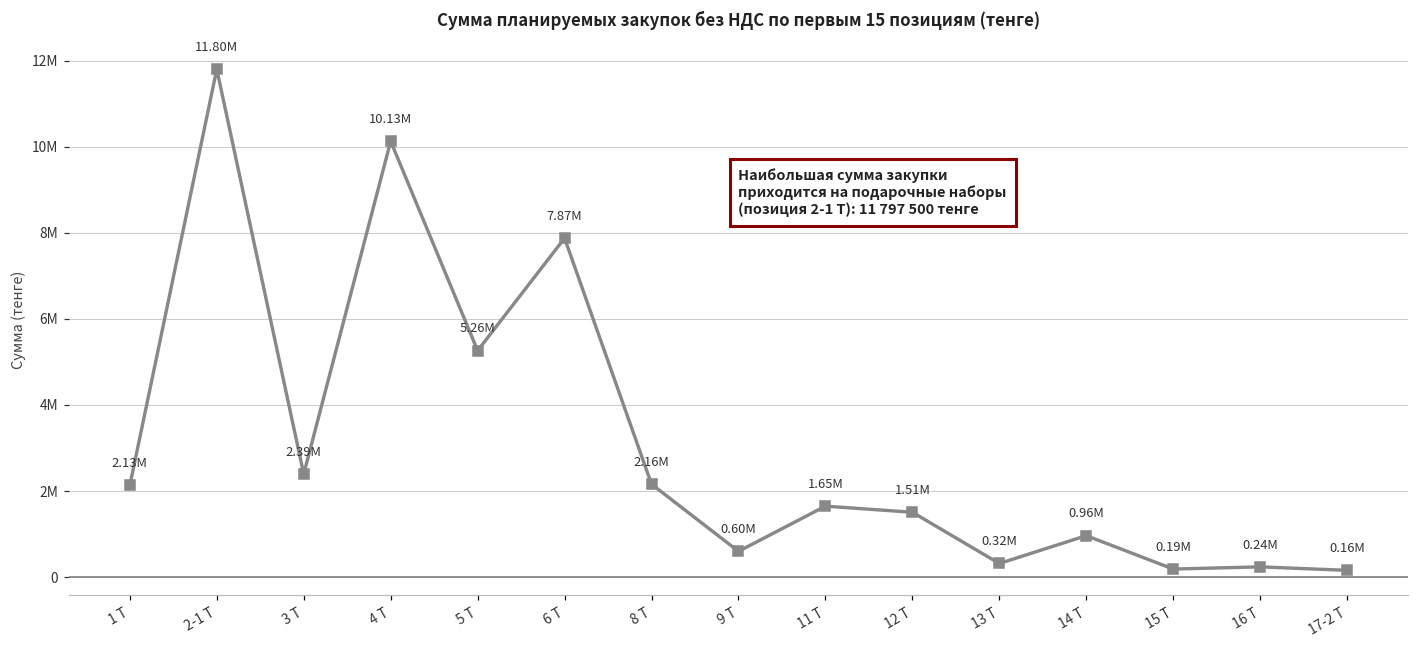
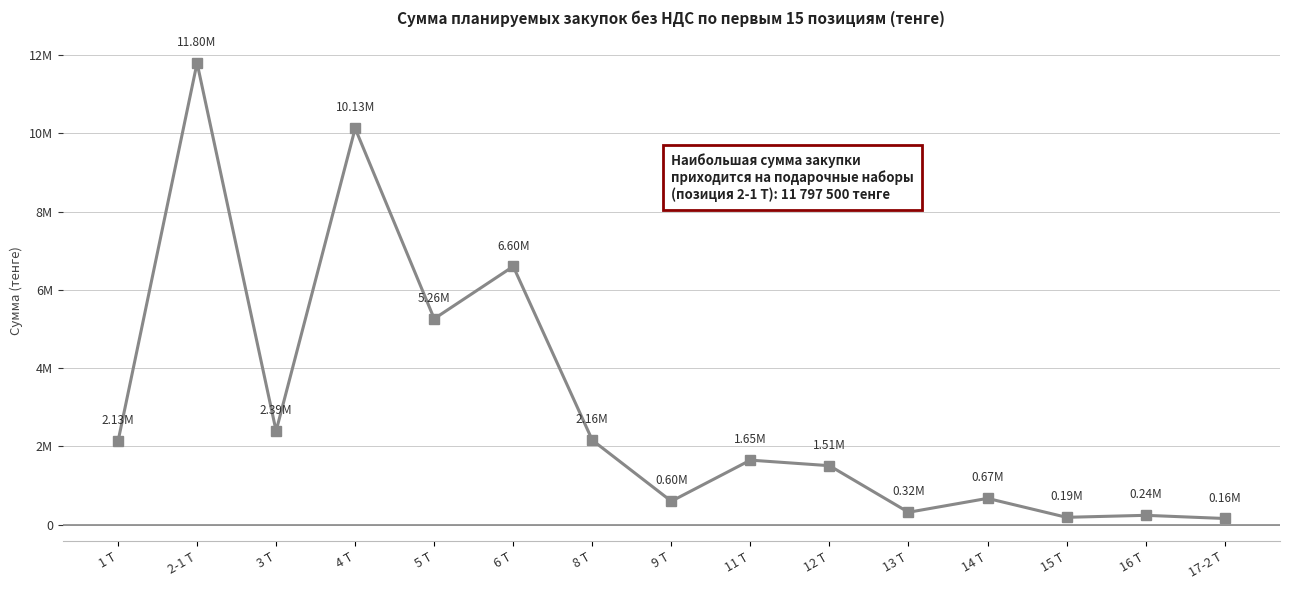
  {
    "1 Т": "2.13M",
    "2-1 Т": "11.80M",
    "3 Т": "2.39M",
    "4 Т": "10.13M",
    "5 Т": "5.26M",
-   "6 Т": "7.87M",
+   "6 Т": "6.60M",
    "8 Т": "2.16M",
    "9 Т": "0.60M",
    "11 Т": "1.65M",
    "12 Т": "1.51M",
    "13 Т": "0.32M",
-   "14 Т": "0.96M",
+   "14 Т": "0.67M",
    "15 Т": "0.19M",
    "16 Т": "0.24M",
    "17-2 Т": "0.16M"
  }
